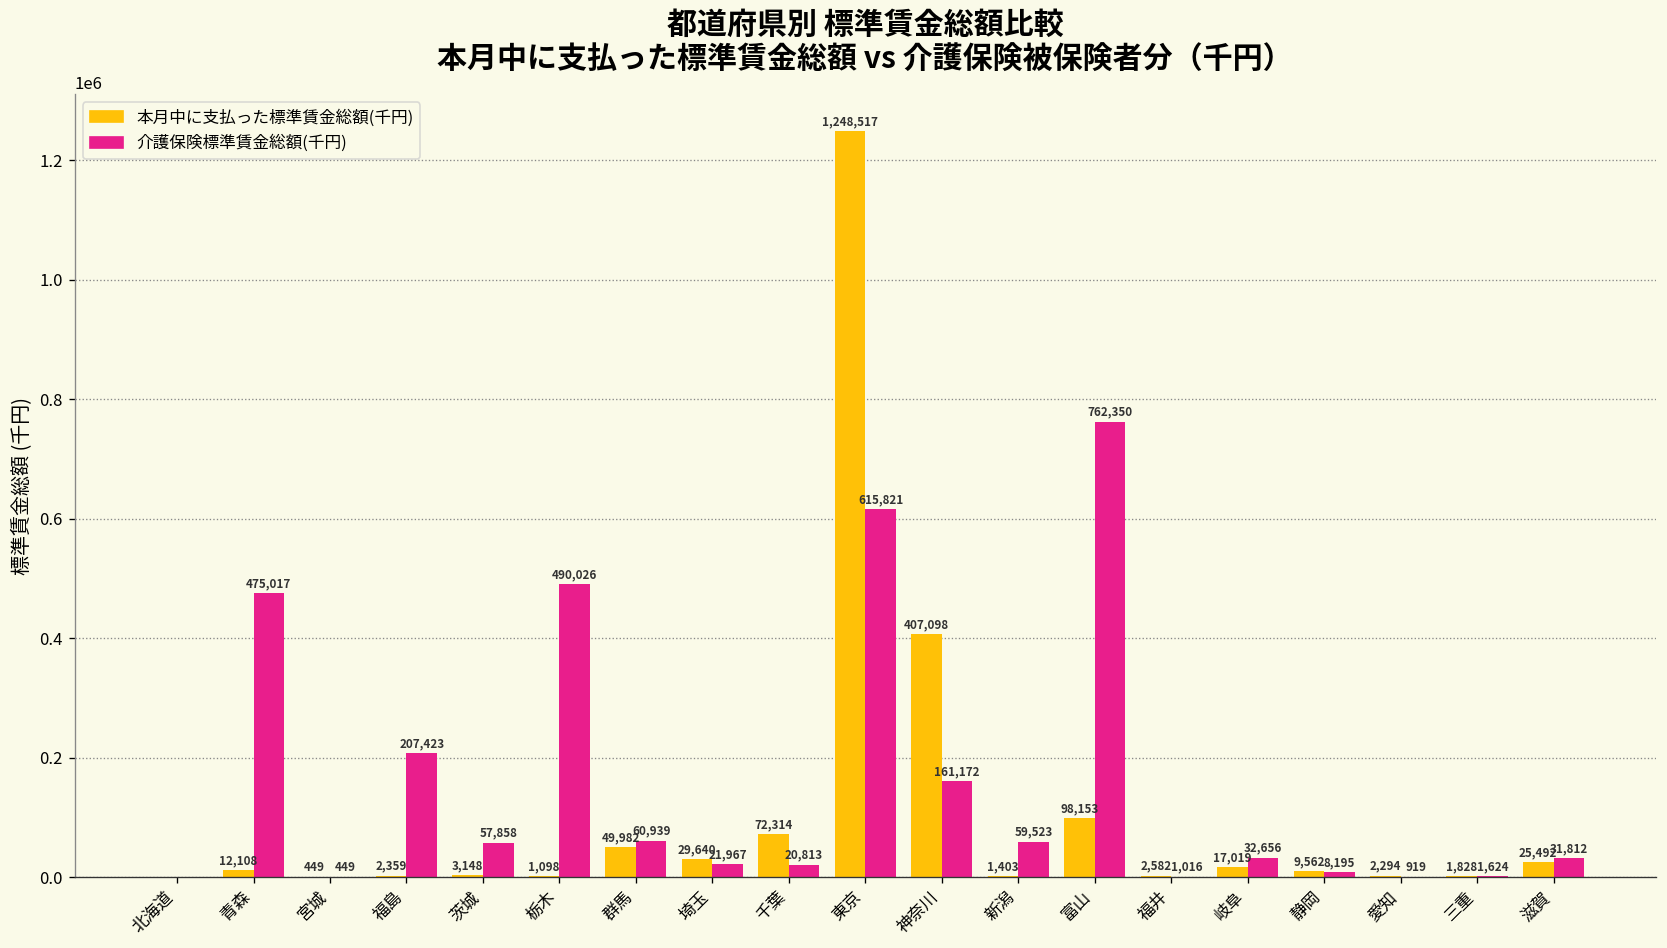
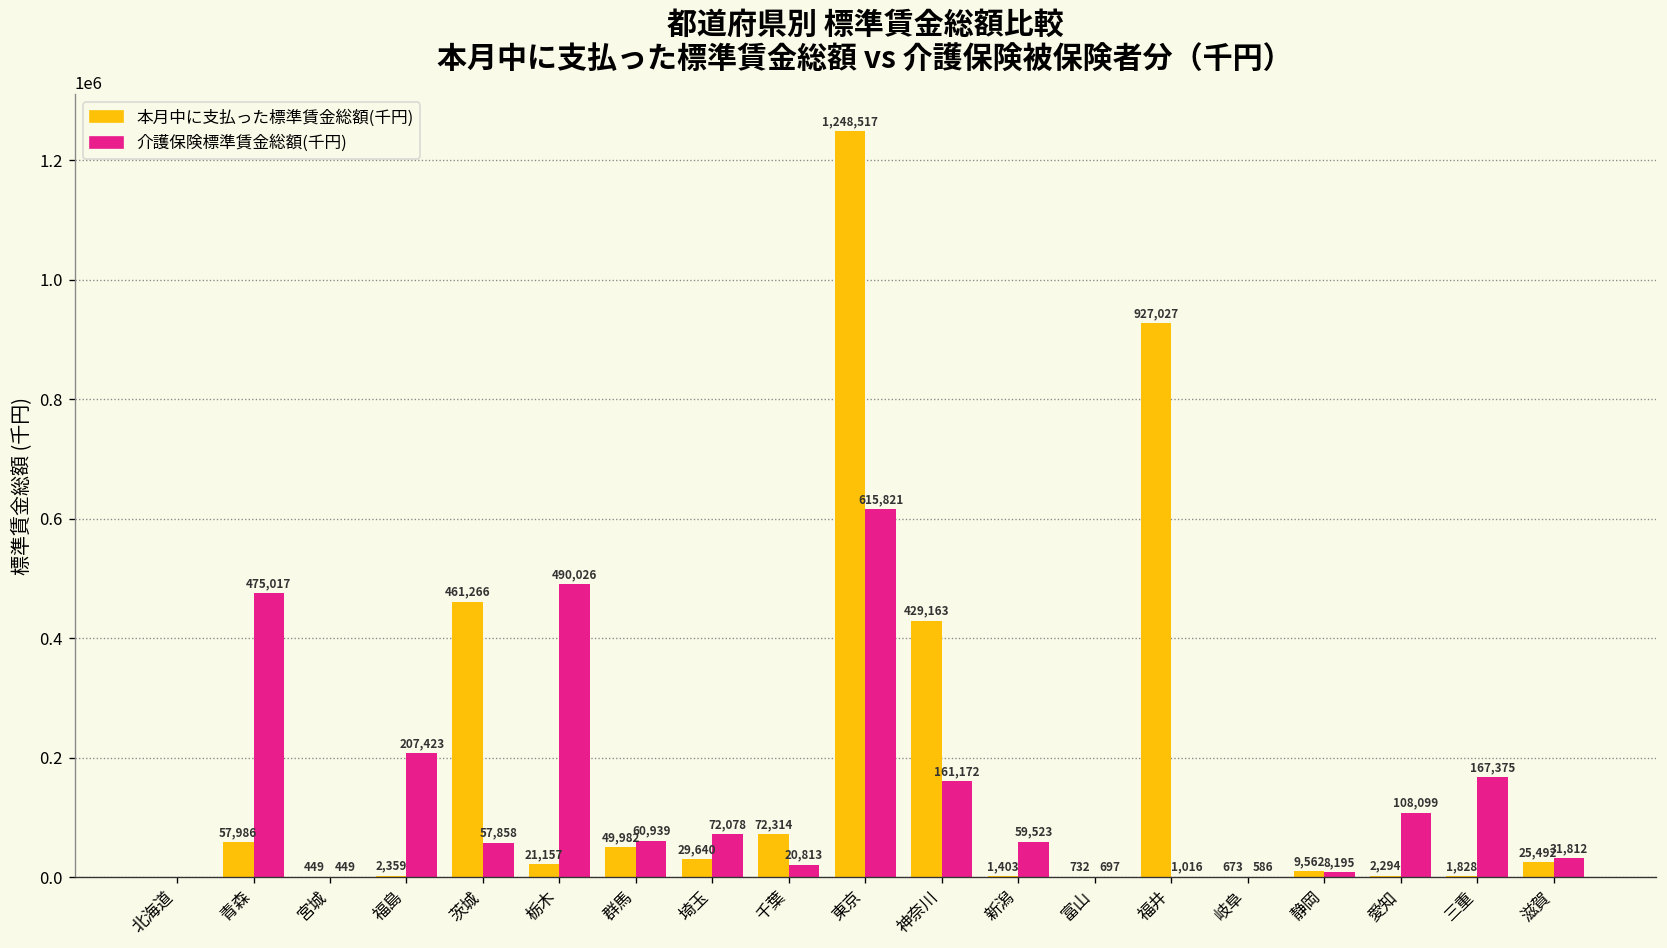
  {
    "本月中に支払った標準賃金総額(千円)": {
-     "青森": "12,108",
+     "青森": "57,986",
      "宮城": "449",
      "福島": "2,359",
-     "茨城": "3,148",
-     "栃木": "1,098",
+     "茨城": "461,266",
+     "栃木": "21,157",
      "群馬": "49,982",
      "埼玉": "29,640",
      "千葉": "72,314",
      "東京": "1,248,517",
-     "神奈川": "407,098",
+     "神奈川": "429,163",
      "新潟": "1,403",
-     "富山": "98,153",
-     "福井": "2,582",
-     "岐阜": "17,019",
+     "富山": "732",
+     "福井": "927,027",
+     "岐阜": "673",
      "静岡": "9,562",
      "愛知": "2,294",
      "三重": "1,828",
      "滋賀": "25,492"
    },
    "介護保険標準賃金総額(千円)": {
      "青森": "475,017",
      "宮城": "449",
      "福島": "207,423",
      "茨城": "57,858",
      "栃木": "490,026",
      "群馬": "60,939",
-     "埼玉": "21,967",
+     "埼玉": "72,078",
      "千葉": "20,813",
      "東京": "615,821",
      "神奈川": "161,172",
      "新潟": "59,523",
-     "富山": "762,350",
+     "富山": "697",
      "福井": "1,016",
-     "岐阜": "32,656",
+     "岐阜": "586",
      "静岡": "8,195",
-     "愛知": "919",
-     "三重": "1,624",
+     "愛知": "108,099",
+     "三重": "167,375",
      "滋賀": "31,812"
    }
  }
